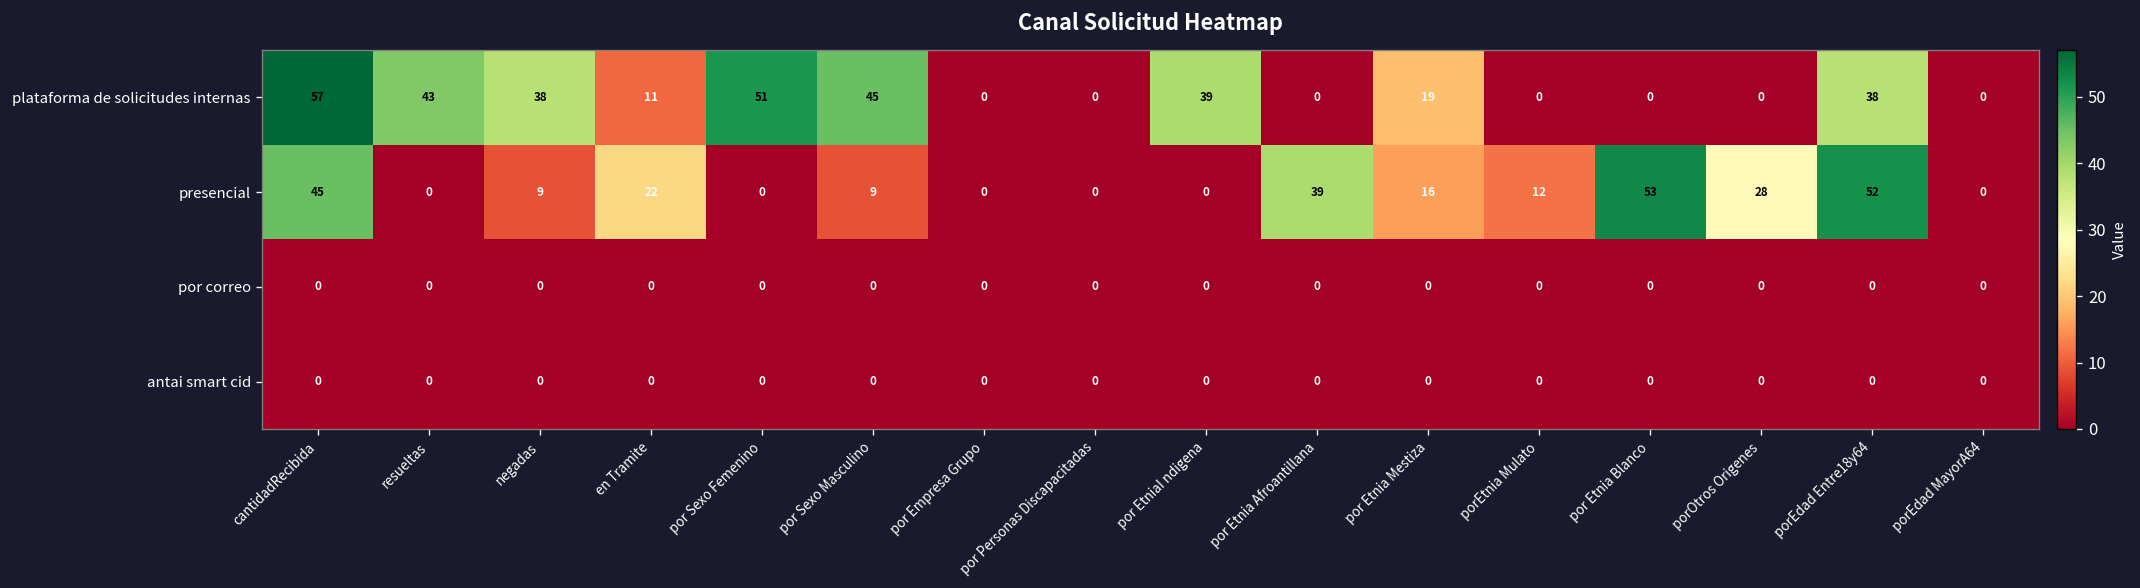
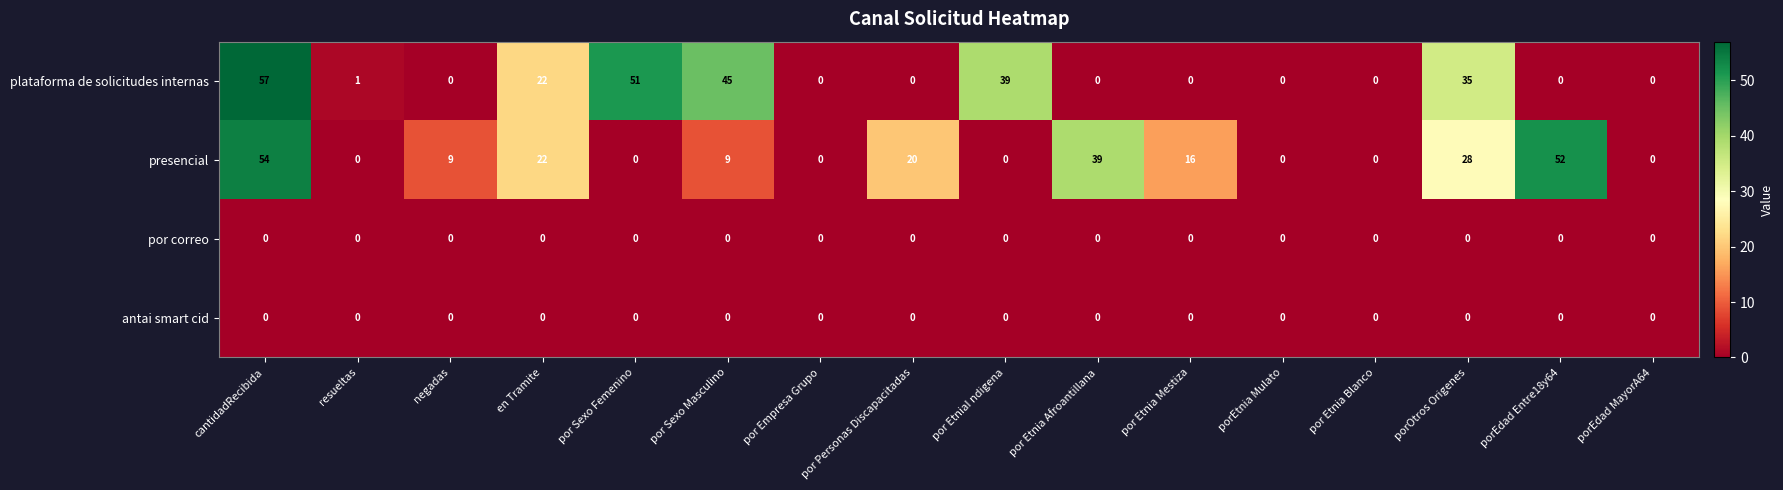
  {
    "plataforma de solicitudes internas": {
      "cantidadRecibida": 57,
-     "resueltas": 43,
-     "negadas": 38,
-     "en Tramite": 11,
+     "resueltas": 1,
+     "negadas": 0,
+     "en Tramite": 22,
      "por Sexo Femenino": 51,
      "por Sexo Masculino": 45,
      "por Empresa Grupo": 0,
      "por Personas Discapacitadas": 0,
      "por EtniaI ndigena": 39,
      "por Etnia Afroantillana": 0,
-     "por Etnia Mestiza": 19,
+     "por Etnia Mestiza": 0,
      "porEtnia Mulato": 0,
      "por Etnia Blanco": 0,
-     "porOtros Origenes": 0,
-     "porEdad Entre18y64": 38,
+     "porOtros Origenes": 35,
+     "porEdad Entre18y64": 0,
      "porEdad MayorA64": 0
    },
    "presencial": {
-     "cantidadRecibida": 45,
+     "cantidadRecibida": 54,
      "resueltas": 0,
      "negadas": 9,
      "en Tramite": 22,
      "por Sexo Femenino": 0,
      "por Sexo Masculino": 9,
      "por Empresa Grupo": 0,
-     "por Personas Discapacitadas": 0,
+     "por Personas Discapacitadas": 20,
      "por EtniaI ndigena": 0,
      "por Etnia Afroantillana": 39,
      "por Etnia Mestiza": 16,
-     "porEtnia Mulato": 12,
-     "por Etnia Blanco": 53,
+     "porEtnia Mulato": 0,
+     "por Etnia Blanco": 0,
      "porOtros Origenes": 28,
      "porEdad Entre18y64": 52,
      "porEdad MayorA64": 0
    },
    "por correo": {
      "cantidadRecibida": 0,
      "resueltas": 0,
      "negadas": 0,
      "en Tramite": 0,
      "por Sexo Femenino": 0,
      "por Sexo Masculino": 0,
      "por Empresa Grupo": 0,
      "por Personas Discapacitadas": 0,
      "por EtniaI ndigena": 0,
      "por Etnia Afroantillana": 0,
      "por Etnia Mestiza": 0,
      "porEtnia Mulato": 0,
      "por Etnia Blanco": 0,
      "porOtros Origenes": 0,
      "porEdad Entre18y64": 0,
      "porEdad MayorA64": 0
    },
    "antai smart cid": {
      "cantidadRecibida": 0,
      "resueltas": 0,
      "negadas": 0,
      "en Tramite": 0,
      "por Sexo Femenino": 0,
      "por Sexo Masculino": 0,
      "por Empresa Grupo": 0,
      "por Personas Discapacitadas": 0,
      "por EtniaI ndigena": 0,
      "por Etnia Afroantillana": 0,
      "por Etnia Mestiza": 0,
      "porEtnia Mulato": 0,
      "por Etnia Blanco": 0,
      "porOtros Origenes": 0,
      "porEdad Entre18y64": 0,
      "porEdad MayorA64": 0
    }
  }
